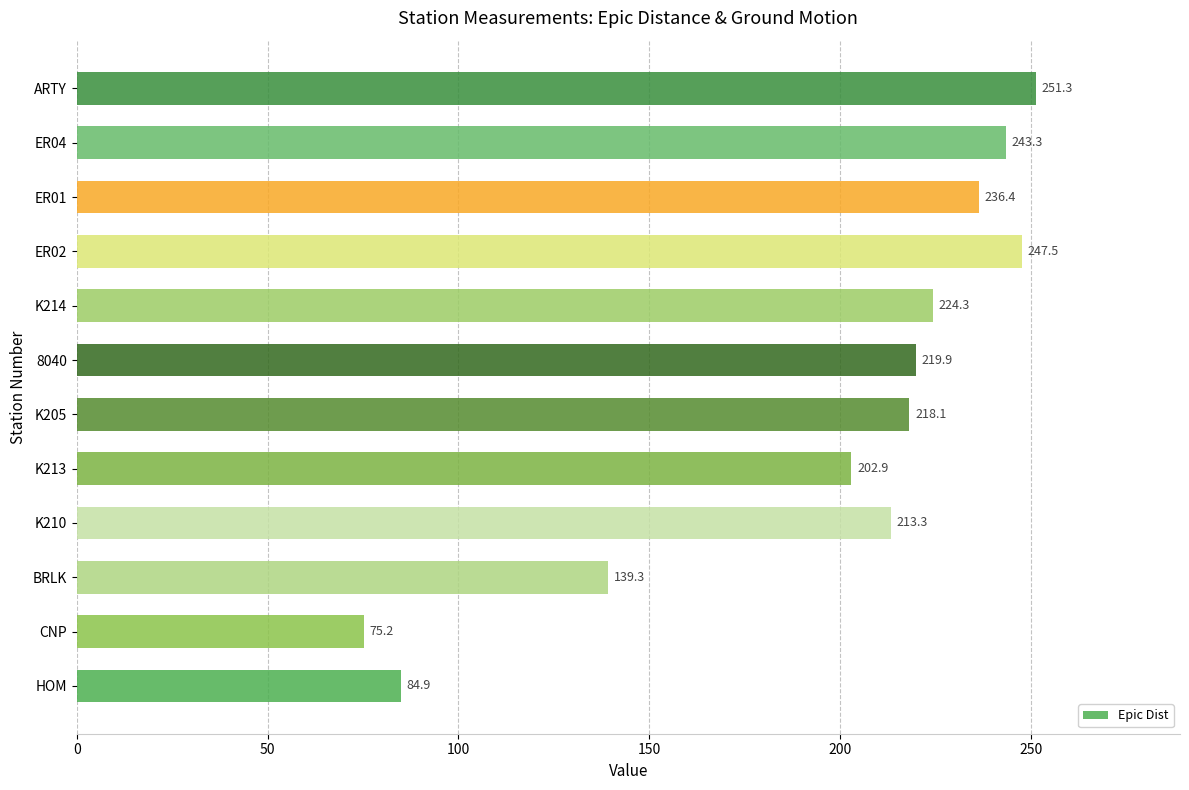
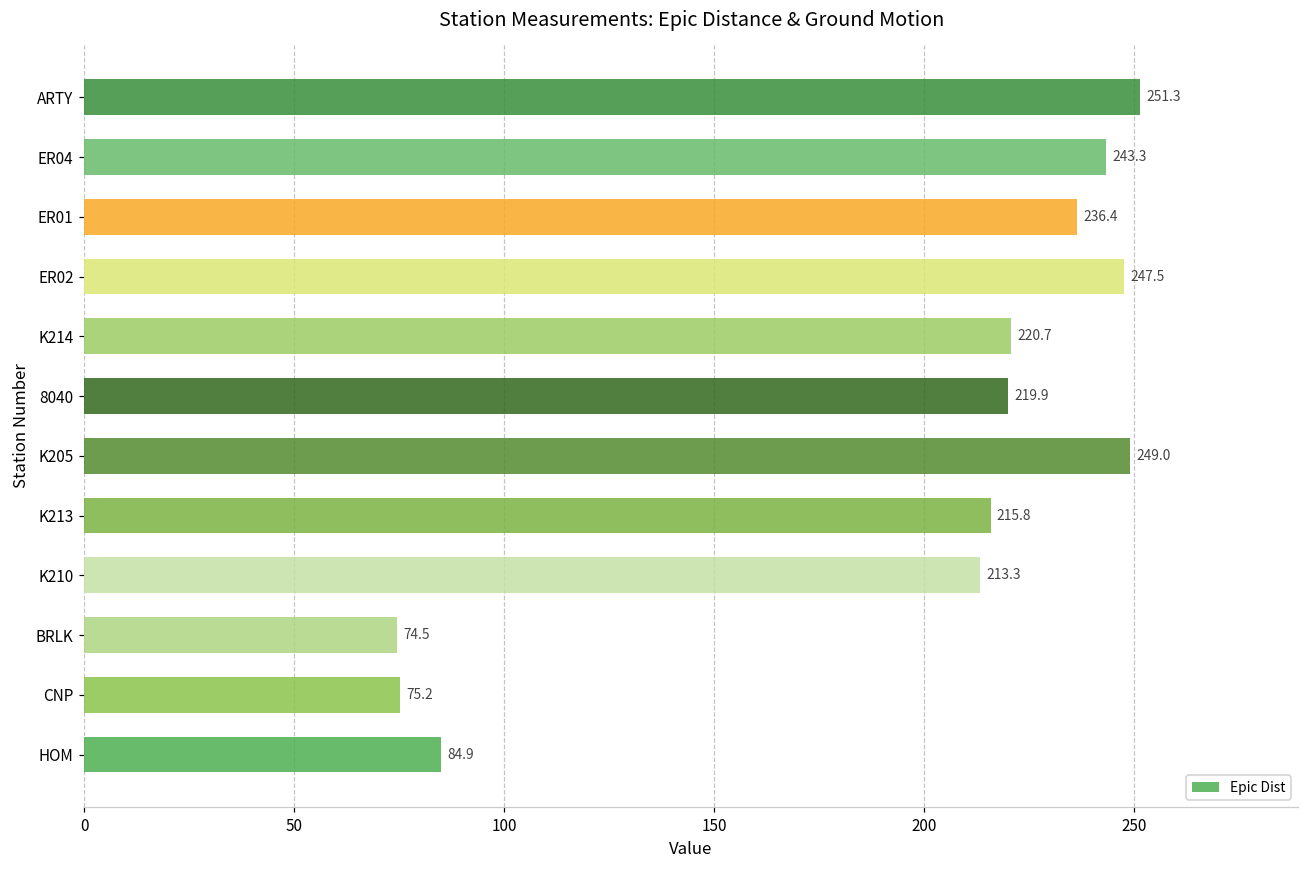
  {
    "ARTY": 251.3,
    "ER04": 243.3,
    "ER01": 236.4,
    "ER02": 247.5,
-   "K214": 224.3,
+   "K214": 220.7,
    "8040": 219.9,
-   "K205": 218.1,
-   "K213": 202.9,
+   "K205": 249.0,
+   "K213": 215.8,
    "K210": 213.3,
-   "BRLK": 139.3,
+   "BRLK": 74.5,
    "CNP": 75.2,
    "HOM": 84.9
  }
